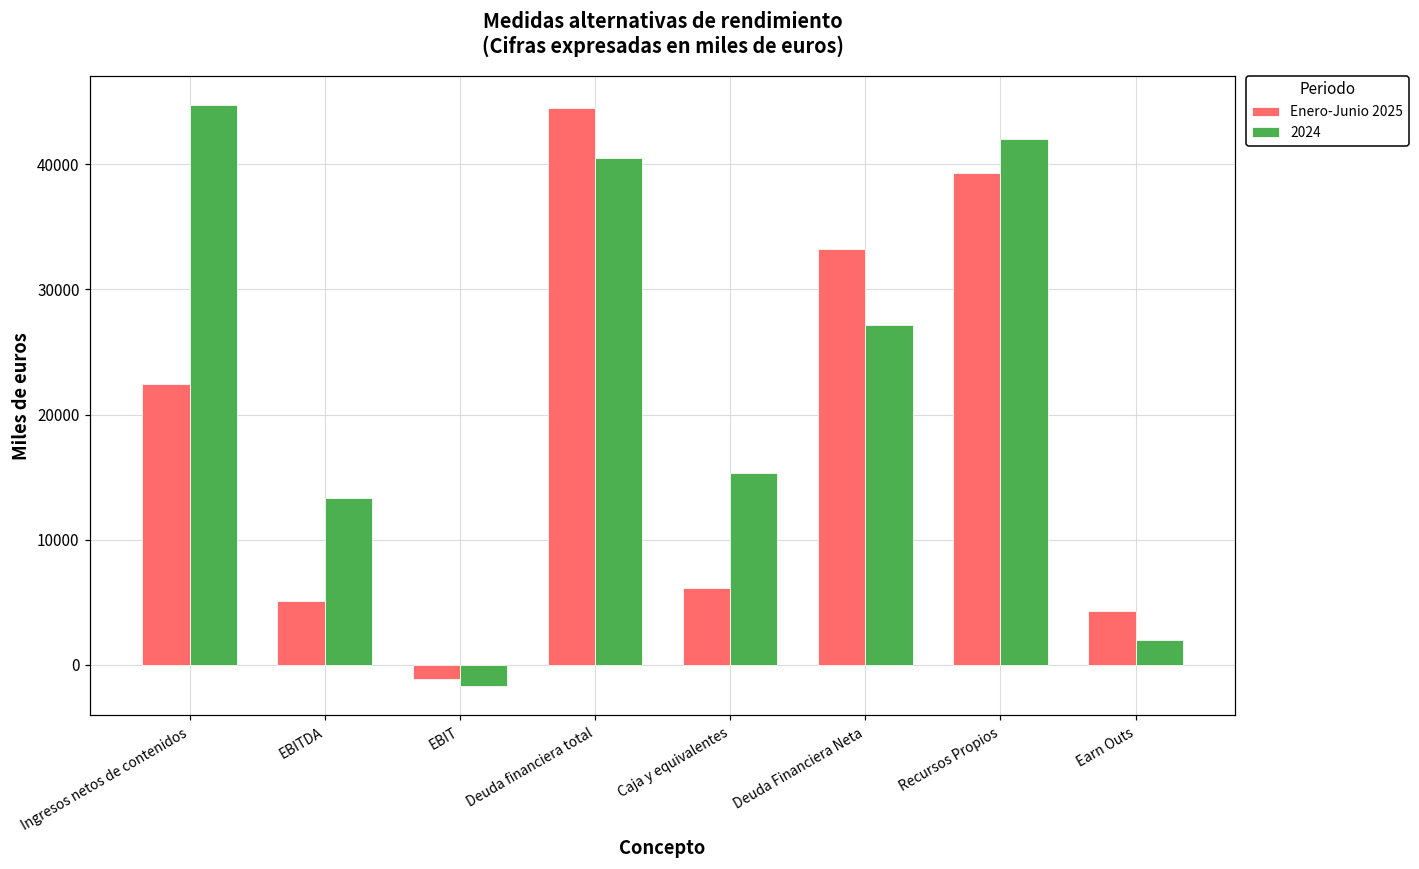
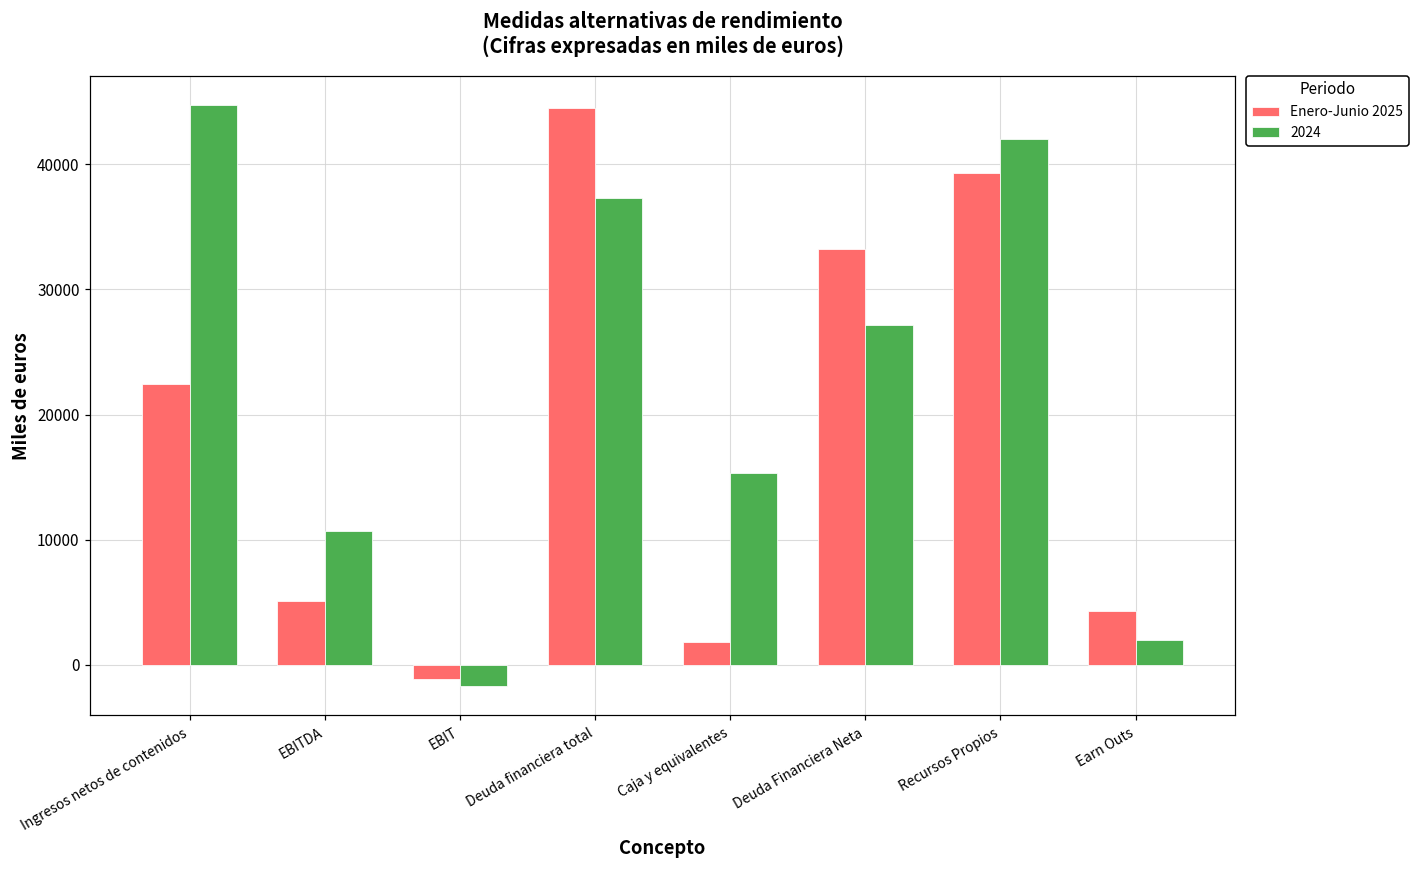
  {
    "Enero-Junio 2025": {
      "Ingresos netos de contenidos": 22400,
      "EBITDA": 5100,
      "EBIT": -1100,
      "Deuda financiera total": 44500,
-     "Caja y equivalentes": 6200,
+     "Caja y equivalentes": 1800,
      "Deuda Financiera Neta": 33200,
      "Recursos Propios": 39300,
      "Earn Outs": 4300
    },
    "2024": {
      "Ingresos netos de contenidos": 44700,
-     "EBITDA": 13400,
+     "EBITDA": 10700,
      "EBIT": -1700,
-     "Deuda financiera total": 40500,
+     "Deuda financiera total": 37300,
      "Caja y equivalentes": 15400,
      "Deuda Financiera Neta": 27200,
      "Recursos Propios": 42000,
      "Earn Outs": 2000
    }
  }
